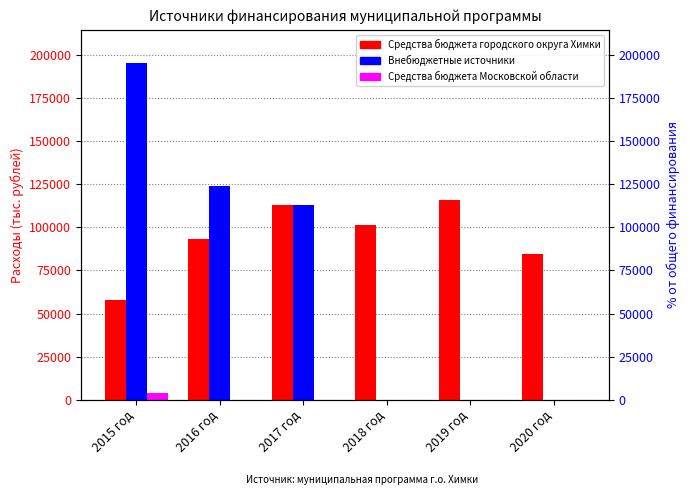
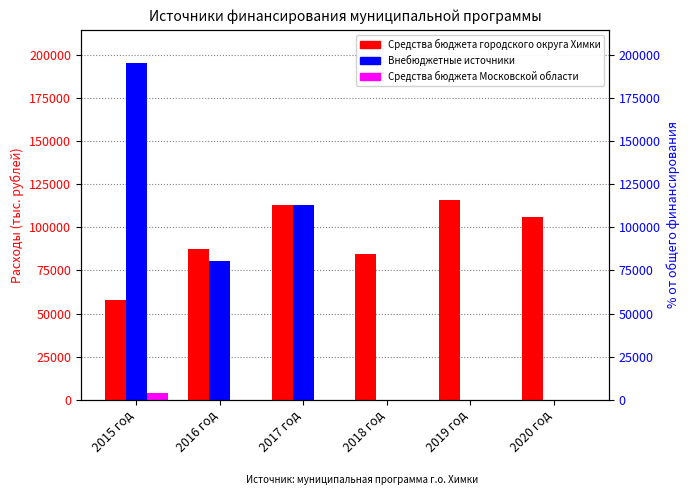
  {
    "Средства бюджета городского округа Химки": {
      "2015 год": 58000,
-     "2016 год": 93000,
+     "2016 год": 88000,
      "2017 год": 113000,
-     "2018 год": 101000,
+     "2018 год": 84000,
      "2019 год": 116000,
-     "2020 год": 84000
+     "2020 год": 106000
    },
    "Внебюджетные источники": {
      "2015 год": 195000,
-     "2016 год": 124000,
+     "2016 год": 81000,
      "2017 год": 113000,
      "2018 год": 0,
      "2019 год": 0,
      "2020 год": 0
    },
    "Средства бюджета Московской области": {
      "2015 год": 4000,
      "2016 год": 0,
      "2017 год": 0,
      "2018 год": 0,
      "2019 год": 0,
      "2020 год": 0
    }
  }
